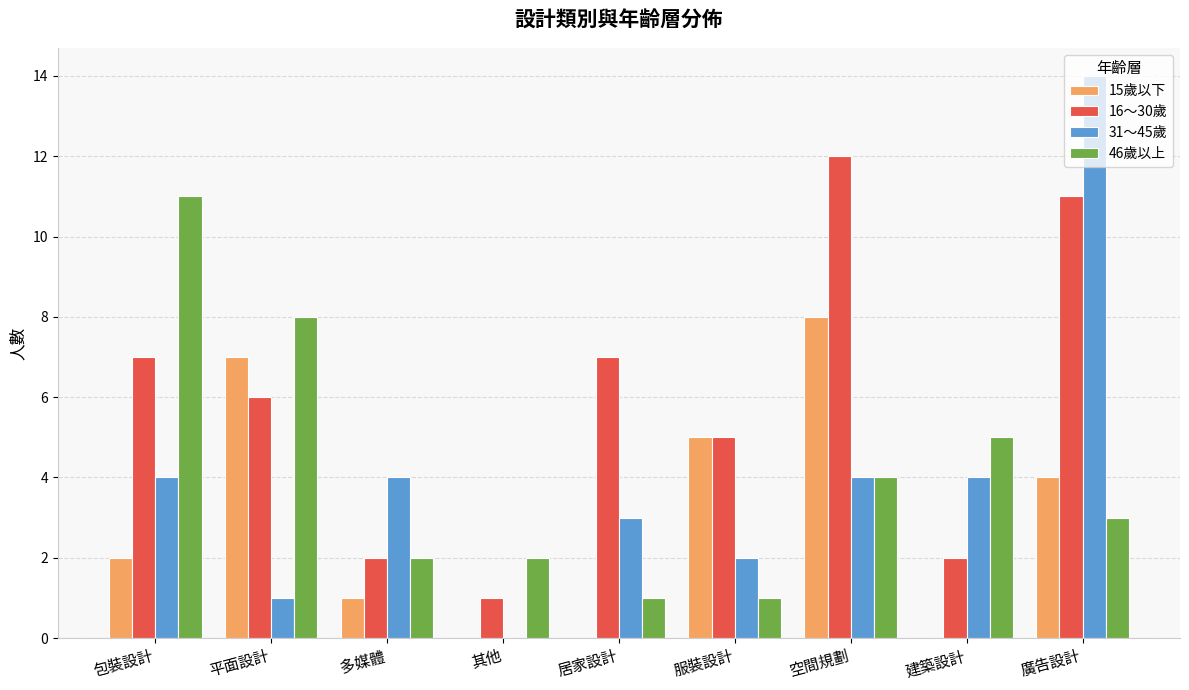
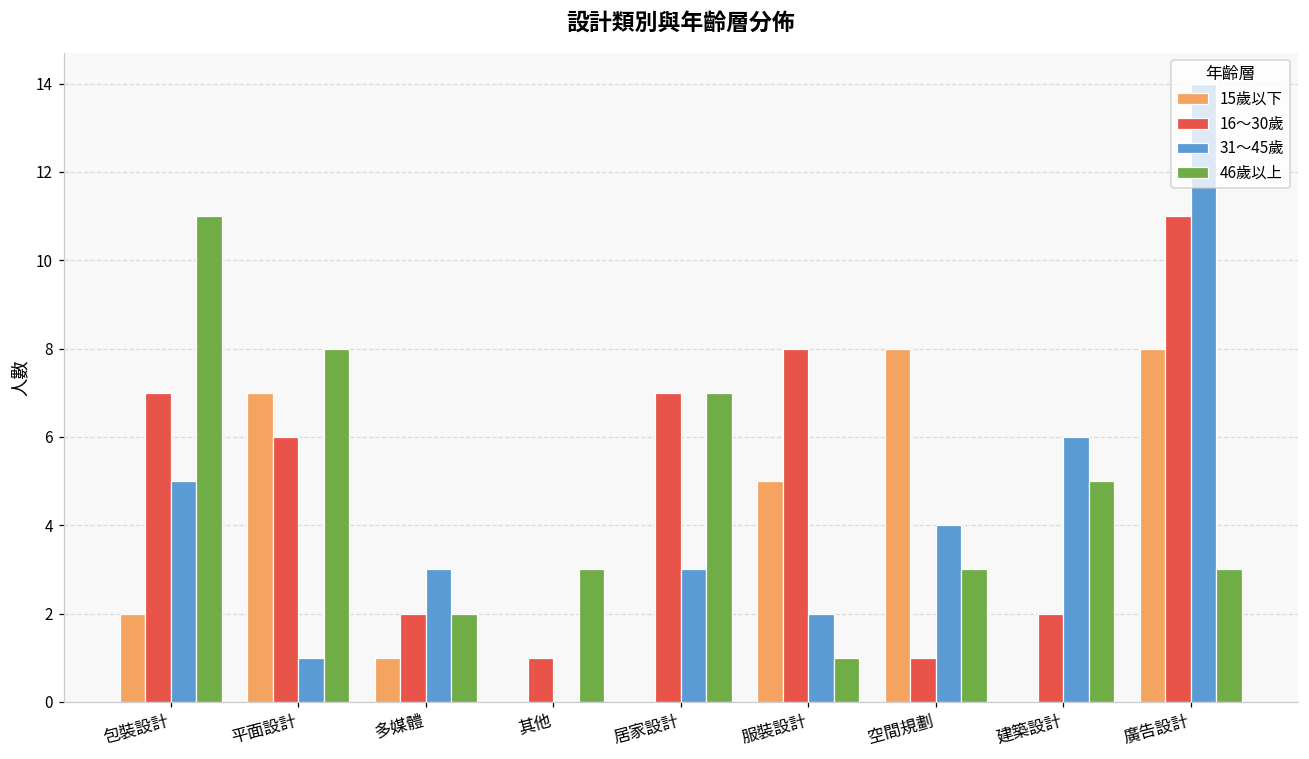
  {
    "15歲以下": {
      "包裝設計": 2,
      "平面設計": 7,
      "多媒體": 1,
      "其他": 0,
      "居家設計": 0,
      "服裝設計": 5,
      "空間規劃": 8,
      "建築設計": 0,
-     "廣告設計": 4
+     "廣告設計": 8
    },
    "16～30歲": {
      "包裝設計": 7,
      "平面設計": 6,
      "多媒體": 2,
      "其他": 1,
      "居家設計": 7,
-     "服裝設計": 5,
-     "空間規劃": 12,
+     "服裝設計": 8,
+     "空間規劃": 1,
      "建築設計": 2,
      "廣告設計": 11
    },
    "31～45歲": {
-     "包裝設計": 4,
+     "包裝設計": 5,
      "平面設計": 1,
-     "多媒體": 4,
+     "多媒體": 3,
      "其他": 0,
      "居家設計": 3,
      "服裝設計": 2,
      "空間規劃": 4,
-     "建築設計": 4
+     "建築設計": 6
    },
    "46歲以上": {
      "包裝設計": 11,
      "平面設計": 8,
      "多媒體": 2,
-     "其他": 2,
-     "居家設計": 1,
+     "其他": 3,
+     "居家設計": 7,
      "服裝設計": 1,
-     "空間規劃": 4,
+     "空間規劃": 3,
      "建築設計": 5,
      "廣告設計": 3
    }
  }
